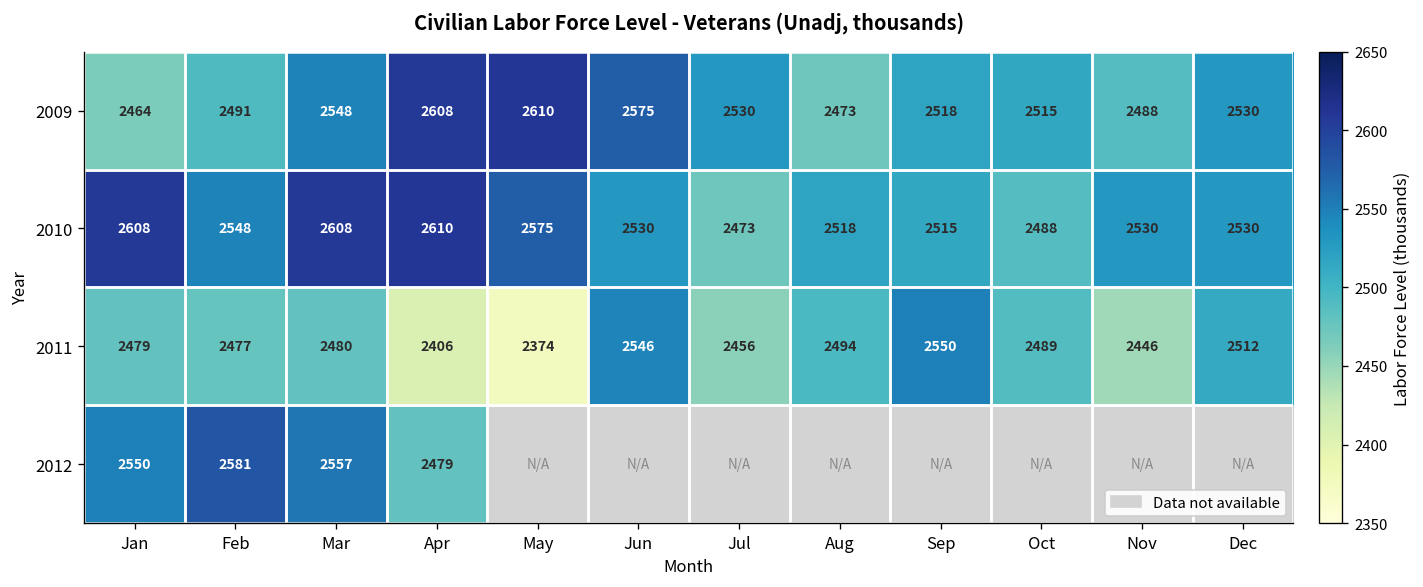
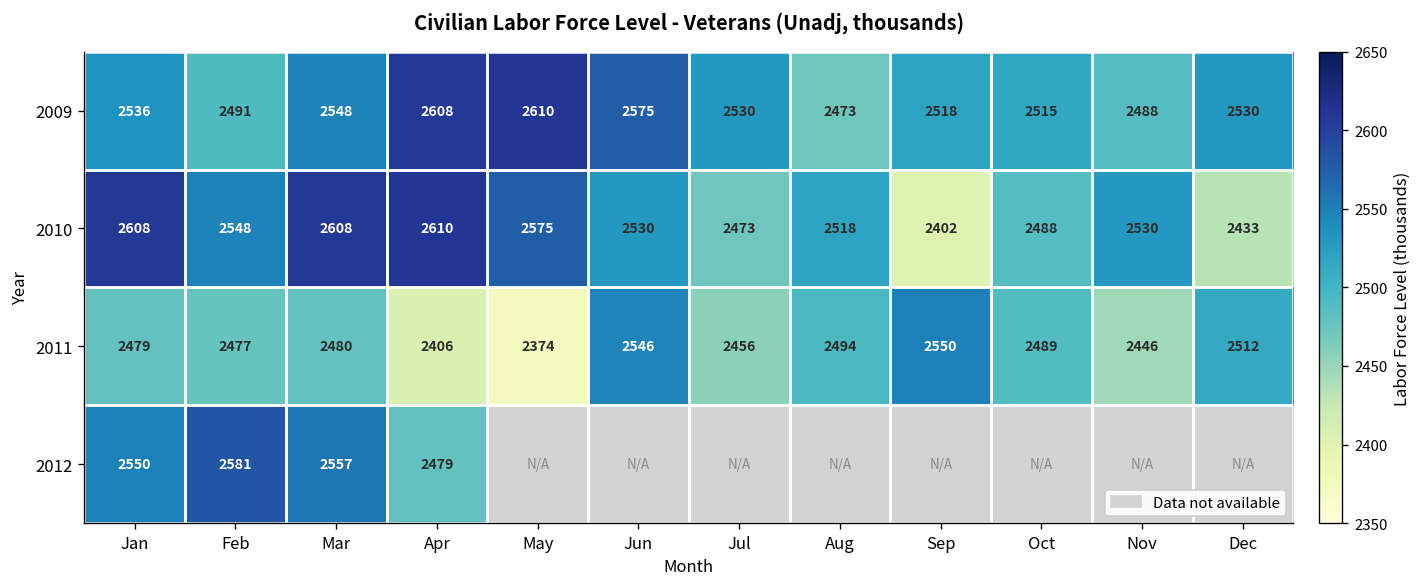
  {
    "2009": {
-     "Jan": 2464,
+     "Jan": 2536,
      "Feb": 2491,
      "Mar": 2548,
      "Apr": 2608,
      "May": 2610,
      "Jun": 2575,
      "Jul": 2530,
      "Aug": 2473,
      "Sep": 2518,
      "Oct": 2515,
      "Nov": 2488,
      "Dec": 2530
    },
    "2010": {
      "Jan": 2608,
      "Feb": 2548,
      "Mar": 2608,
      "Apr": 2610,
      "May": 2575,
      "Jun": 2530,
      "Jul": 2473,
      "Aug": 2518,
-     "Sep": 2515,
+     "Sep": 2402,
      "Oct": 2488,
      "Nov": 2530,
-     "Dec": 2530
+     "Dec": 2433
    },
    "2011": {
      "Jan": 2479,
      "Feb": 2477,
      "Mar": 2480,
      "Apr": 2406,
      "May": 2374,
      "Jun": 2546,
      "Jul": 2456,
      "Aug": 2494,
      "Sep": 2550,
      "Oct": 2489,
      "Nov": 2446,
      "Dec": 2512
    },
    "2012": {
      "Jan": 2550,
      "Feb": 2581,
      "Mar": 2557,
      "Apr": 2479
    }
  }
